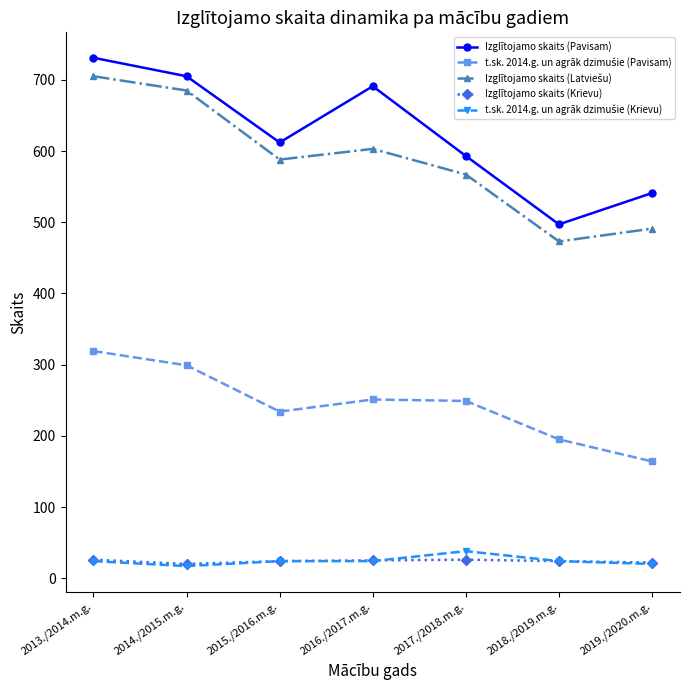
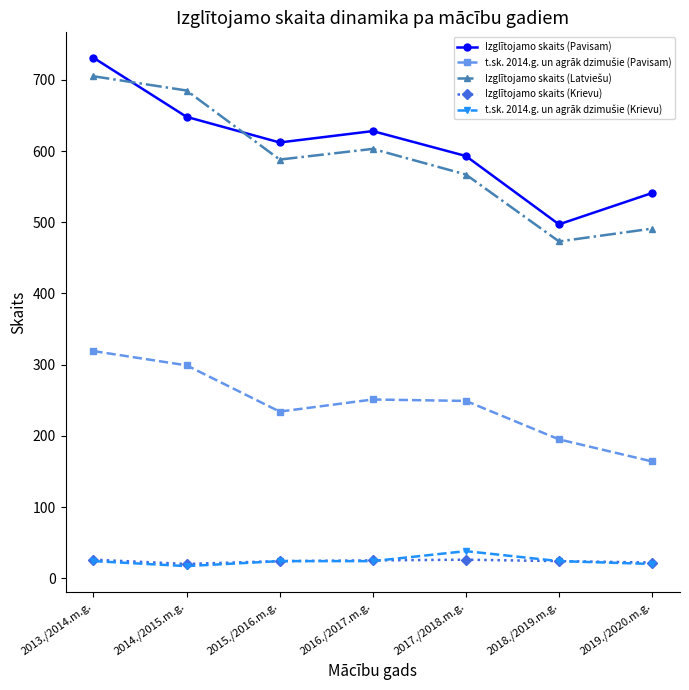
  {
    "Izglītojamo skaits (Pavisam)": {
      "2013./2014.m.g.": 730,
-     "2014./2015.m.g.": 710,
+     "2014./2015.m.g.": 650,
      "2015./2016.m.g.": 610,
-     "2016./2017.m.g.": 690,
+     "2016./2017.m.g.": 630,
      "2017./2018.m.g.": 590,
      "2018./2019.m.g.": 500,
      "2019./2020.m.g.": 540
    },
    "t.sk. 2014.g. un agrāk dzimušie (Krievu)": {
      "2017./2018.m.g.": 40
    }
  }
